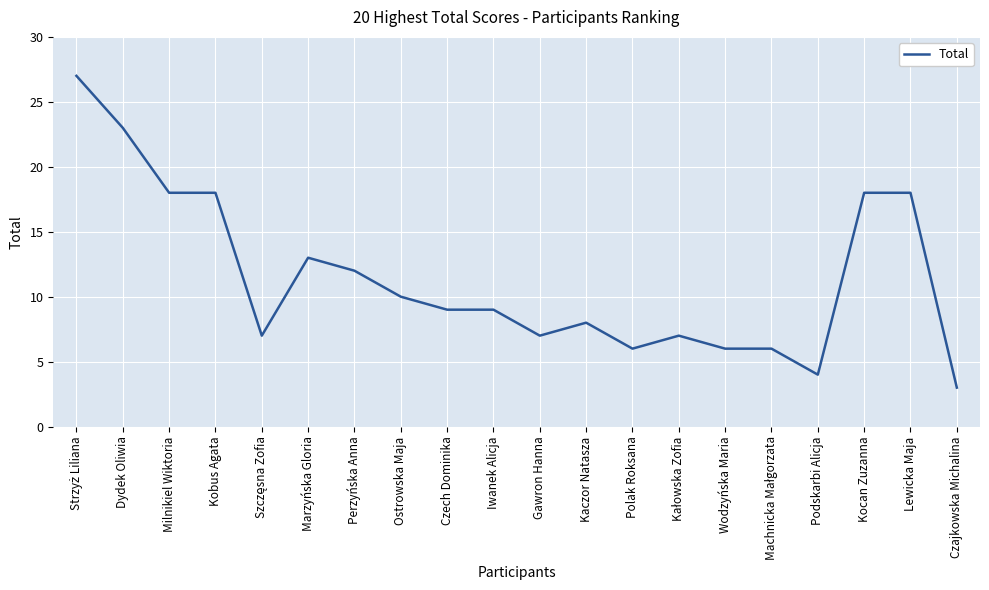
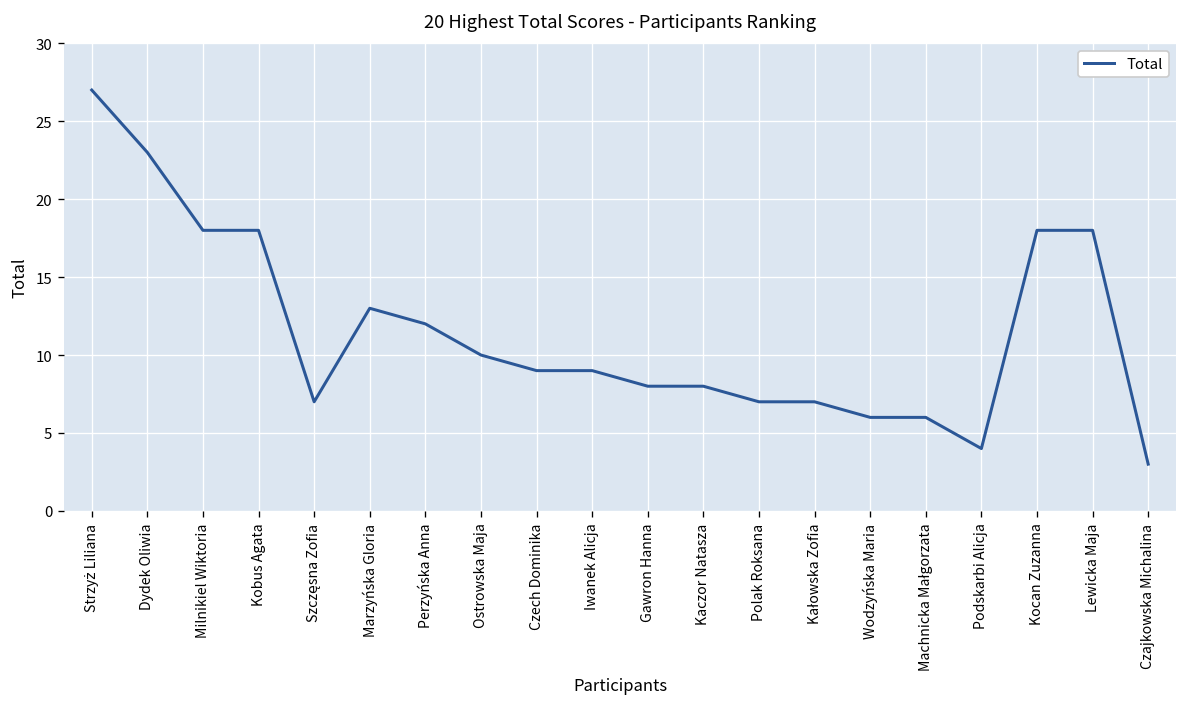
  {
    "Strzyż Liliana": 27,
    "Dydek Oliwia": 23,
    "Milnikiel Wiktoria": 18,
    "Kobus Agata": 18,
    "Szczęsna Zofia": 7,
    "Marzyńska Gloria": 13,
    "Perzyńska Anna": 12,
    "Ostrowska Maja": 10,
    "Czech Dominika": 9,
    "Iwanek Alicja": 9,
-   "Gawron Hanna": 7,
+   "Gawron Hanna": 8,
    "Kaczor Natasza": 8,
-   "Polak Roksana": 6,
+   "Polak Roksana": 7,
    "Kałowska Zofia": 7,
    "Wodzyńska Maria": 6,
    "Machnicka Małgorzata": 6,
    "Podskarbi Alicja": 4,
    "Kocan Zuzanna": 18,
    "Lewicka Maja": 18,
    "Czajkowska Michalina": 3
  }
